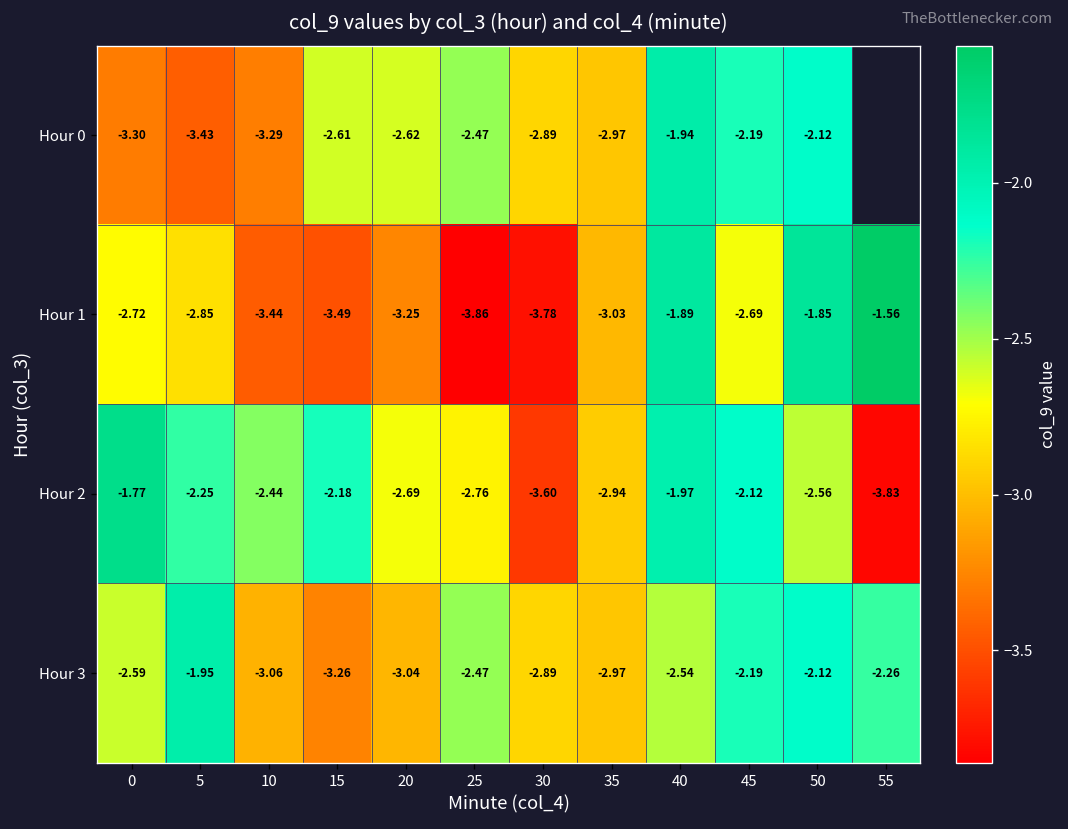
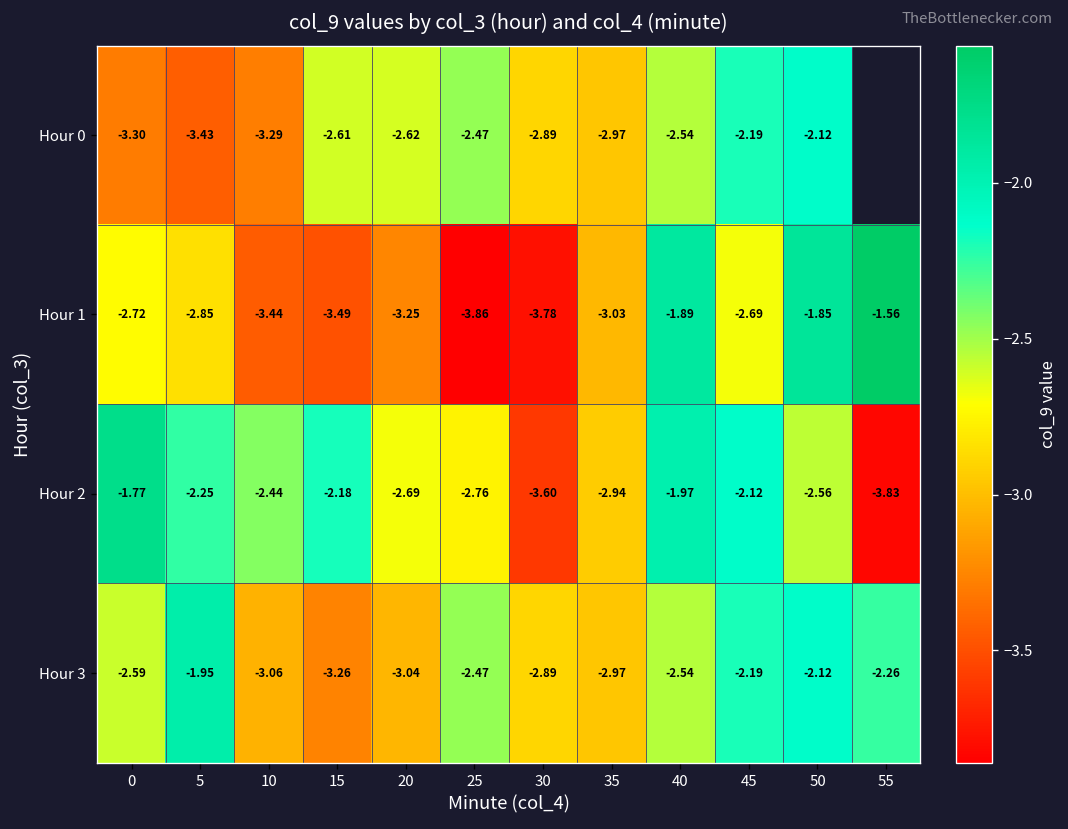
  {
    "Hour 0": {
      "0": -3.30,
      "5": -3.43,
      "10": -3.29,
      "15": -2.61,
      "20": -2.62,
      "25": -2.47,
      "30": -2.89,
      "35": -2.97,
-     "40": -1.94,
+     "40": -2.54,
      "45": -2.19,
      "50": -2.12
    },
    "Hour 1": {
      "0": -2.72,
      "5": -2.85,
      "10": -3.44,
      "15": -3.49,
      "20": -3.25,
      "25": -3.86,
      "30": -3.78,
      "35": -3.03,
      "40": -1.89,
      "45": -2.69,
      "50": -1.85,
      "55": -1.56
    },
    "Hour 2": {
      "0": -1.77,
      "5": -2.25,
      "10": -2.44,
      "15": -2.18,
      "20": -2.69,
      "25": -2.76,
      "30": -3.60,
      "35": -2.94,
      "40": -1.97,
      "45": -2.12,
      "50": -2.56,
      "55": -3.83
    },
    "Hour 3": {
      "0": -2.59,
      "5": -1.95,
      "10": -3.06,
      "15": -3.26,
      "20": -3.04,
      "25": -2.47,
      "30": -2.89,
      "35": -2.97,
      "40": -2.54,
      "45": -2.19,
      "50": -2.12,
      "55": -2.26
    }
  }
